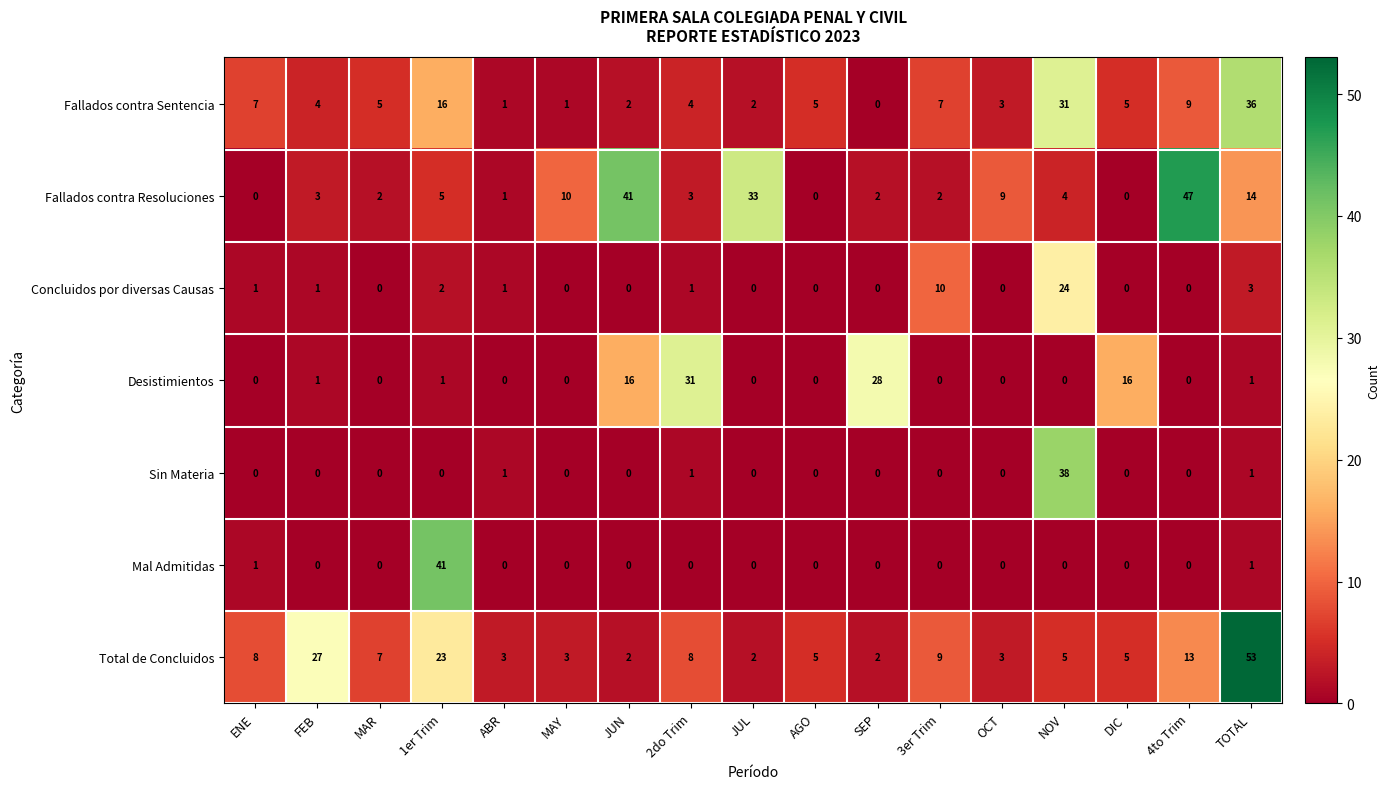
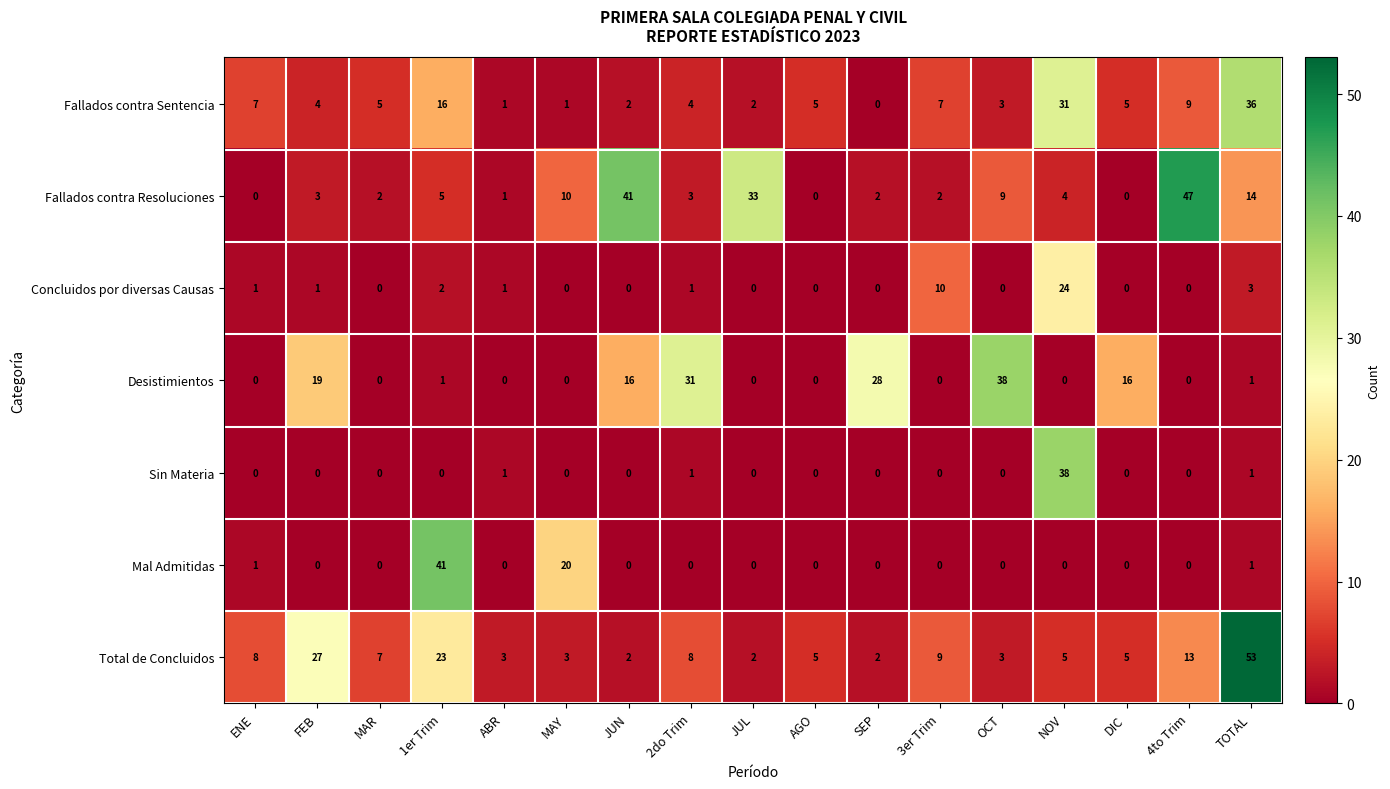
  {
    "Fallados contra Sentencia": {
      "ENE": 7,
      "FEB": 4,
      "MAR": 5,
      "1er Trim": 16,
      "ABR": 1,
      "MAY": 1,
      "JUN": 2,
      "2do Trim": 4,
      "JUL": 2,
      "AGO": 5,
      "SEP": 0,
      "3er Trim": 7,
      "OCT": 3,
      "NOV": 31,
      "DIC": 5,
      "4to Trim": 9,
      "TOTAL": 36
    },
    "Fallados contra Resoluciones": {
      "ENE": 0,
      "FEB": 3,
      "MAR": 2,
      "1er Trim": 5,
      "ABR": 1,
      "MAY": 10,
      "JUN": 41,
      "2do Trim": 3,
      "JUL": 33,
      "AGO": 0,
      "SEP": 2,
      "3er Trim": 2,
      "OCT": 9,
      "NOV": 4,
      "DIC": 0,
      "4to Trim": 47,
      "TOTAL": 14
    },
    "Concluidos por diversas Causas": {
      "ENE": 1,
      "FEB": 1,
      "MAR": 0,
      "1er Trim": 2,
      "ABR": 1,
      "MAY": 0,
      "JUN": 0,
      "2do Trim": 1,
      "JUL": 0,
      "AGO": 0,
      "SEP": 0,
      "3er Trim": 10,
      "OCT": 0,
      "NOV": 24,
      "DIC": 0,
      "4to Trim": 0,
      "TOTAL": 3
    },
    "Desistimientos": {
      "ENE": 0,
-     "FEB": 1,
+     "FEB": 19,
      "MAR": 0,
      "1er Trim": 1,
      "ABR": 0,
      "MAY": 0,
      "JUN": 16,
      "2do Trim": 31,
      "JUL": 0,
      "AGO": 0,
      "SEP": 28,
      "3er Trim": 0,
-     "OCT": 0,
+     "OCT": 38,
      "NOV": 0,
      "DIC": 16,
      "4to Trim": 0,
      "TOTAL": 1
    },
    "Sin Materia": {
      "ENE": 0,
      "FEB": 0,
      "MAR": 0,
      "1er Trim": 0,
      "ABR": 1,
      "MAY": 0,
      "JUN": 0,
      "2do Trim": 1,
      "JUL": 0,
      "AGO": 0,
      "SEP": 0,
      "3er Trim": 0,
      "OCT": 0,
      "NOV": 38,
      "DIC": 0,
      "4to Trim": 0,
      "TOTAL": 1
    },
    "Mal Admitidas": {
      "ENE": 1,
      "FEB": 0,
      "MAR": 0,
      "1er Trim": 41,
      "ABR": 0,
-     "MAY": 0,
+     "MAY": 20,
      "JUN": 0,
      "2do Trim": 0,
      "JUL": 0,
      "AGO": 0,
      "SEP": 0,
      "3er Trim": 0,
      "OCT": 0,
      "NOV": 0,
      "DIC": 0,
      "4to Trim": 0,
      "TOTAL": 1
    },
    "Total de Concluidos": {
      "ENE": 8,
      "FEB": 27,
      "MAR": 7,
      "1er Trim": 23,
      "ABR": 3,
      "MAY": 3,
      "JUN": 2,
      "2do Trim": 8,
      "JUL": 2,
      "AGO": 5,
      "SEP": 2,
      "3er Trim": 9,
      "OCT": 3,
      "NOV": 5,
      "DIC": 5,
      "4to Trim": 13,
      "TOTAL": 53
    }
  }
